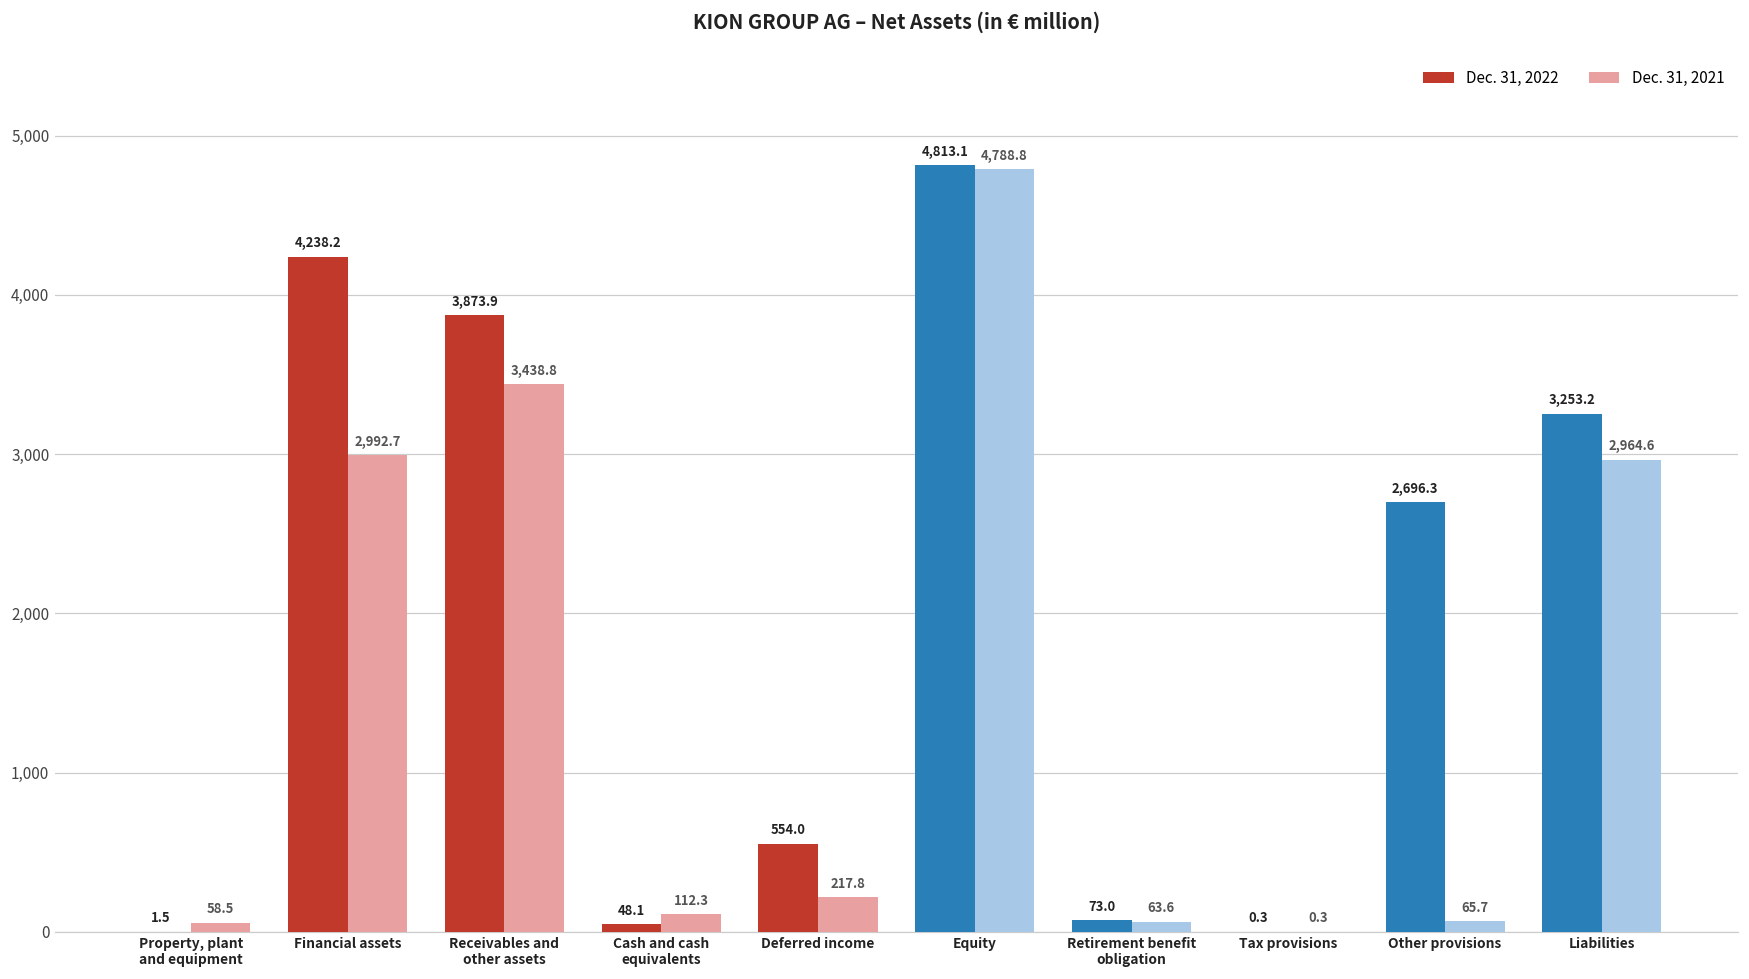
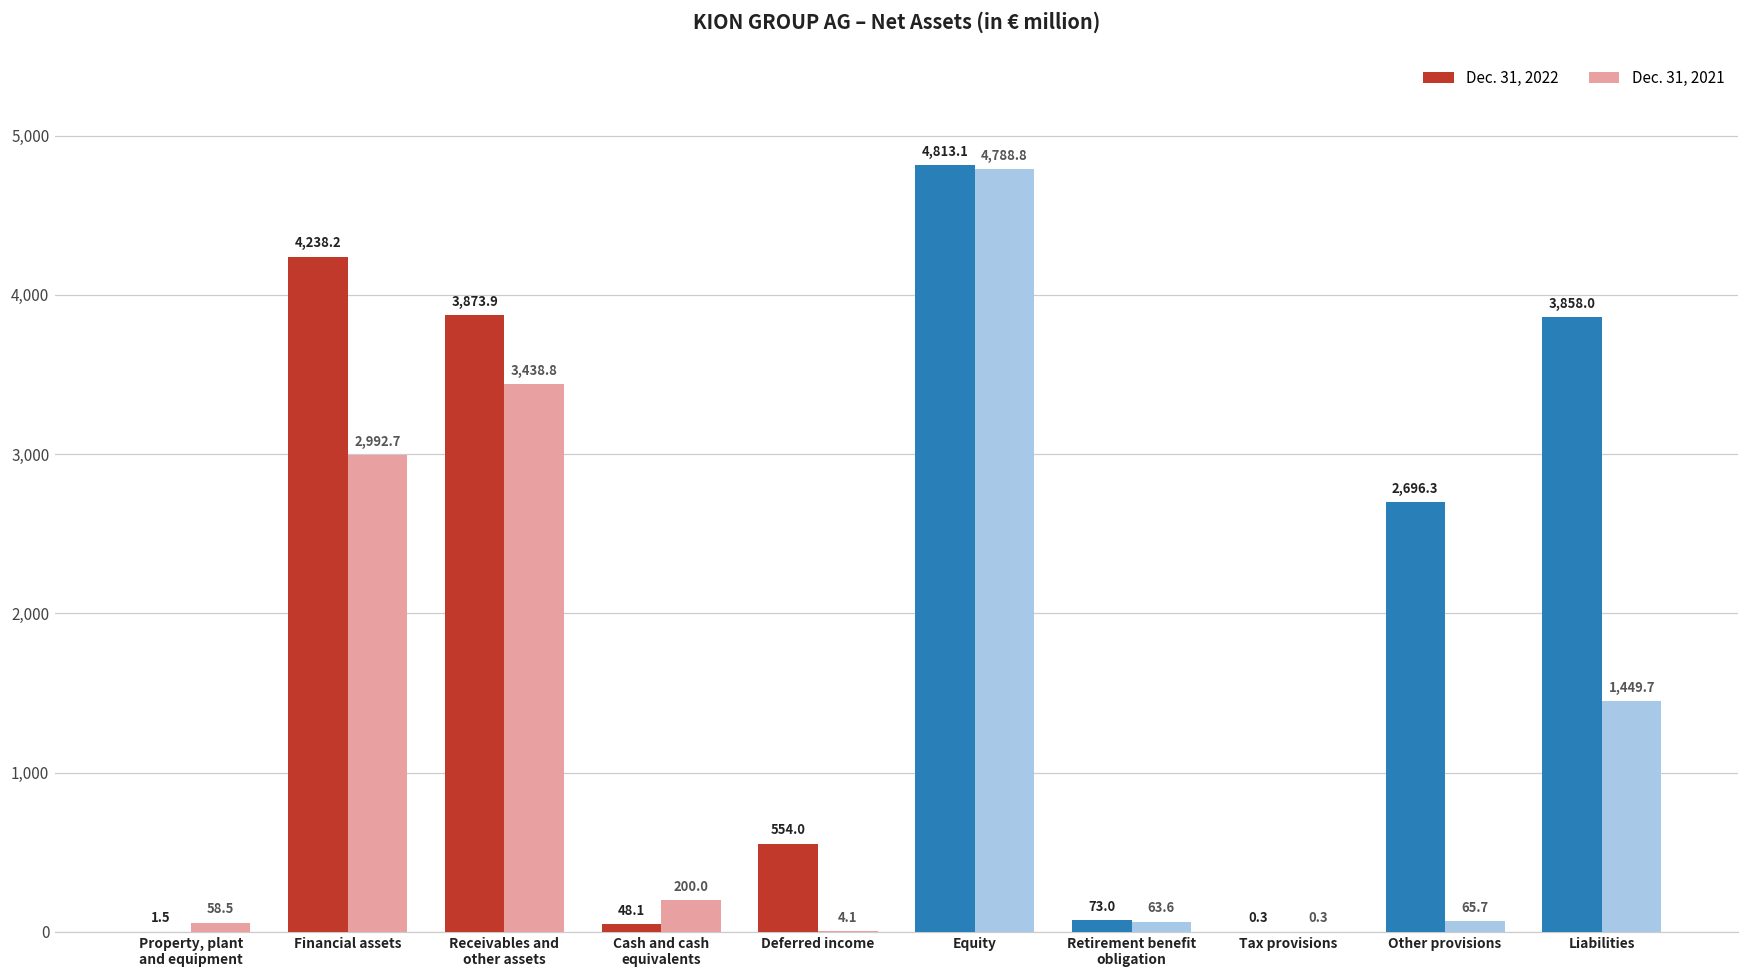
  {
    "Dec. 31, 2022": {
      "Property, plant and equipment": "1.5",
      "Financial assets": "4,238.2",
      "Receivables and other assets": "3,873.9",
      "Cash and cash equivalents": "48.1",
      "Deferred income": "554.0",
      "Equity": "4,813.1",
      "Retirement benefit obligation": "73.0",
      "Tax provisions": "0.3",
      "Other provisions": "2,696.3",
-     "Liabilities": "3,253.2"
+     "Liabilities": "3,858.0"
    },
    "Dec. 31, 2021": {
      "Property, plant and equipment": "58.5",
      "Financial assets": "2,992.7",
      "Receivables and other assets": "3,438.8",
-     "Cash and cash equivalents": "112.3",
-     "Deferred income": "217.8",
+     "Cash and cash equivalents": "200.0",
+     "Deferred income": "4.1",
      "Equity": "4,788.8",
      "Retirement benefit obligation": "63.6",
      "Tax provisions": "0.3",
      "Other provisions": "65.7",
-     "Liabilities": "2,964.6"
+     "Liabilities": "1,449.7"
    }
  }
